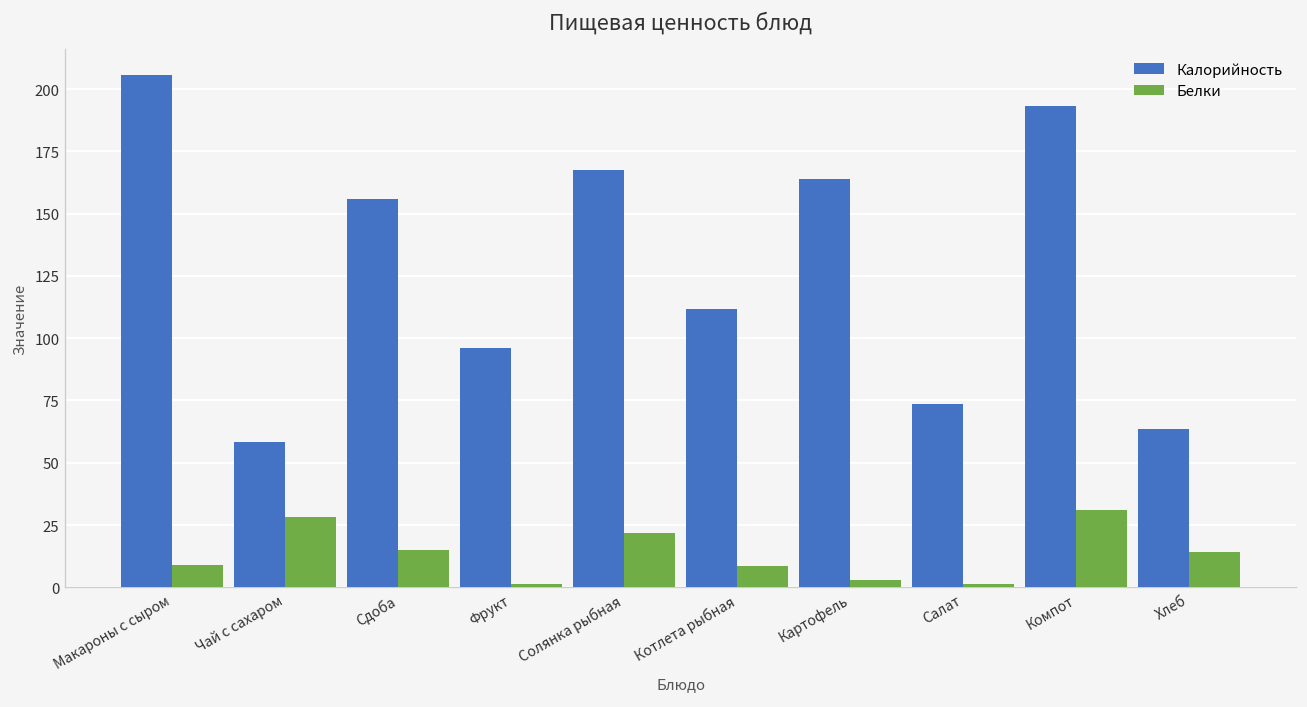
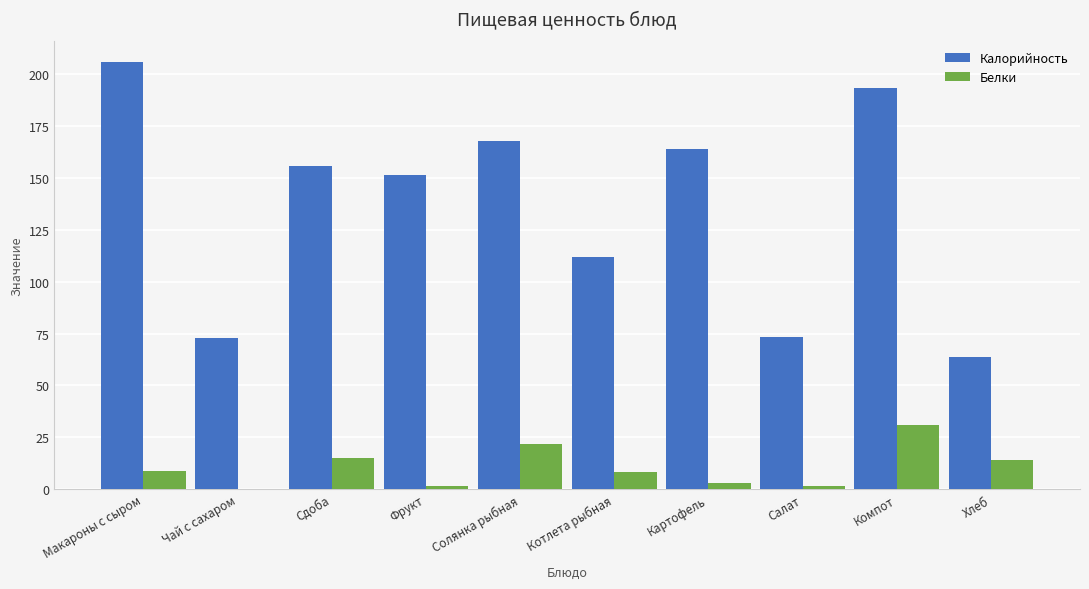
  {
    "Калорийность": {
      "Макароны с сыром": 206,
-     "Чай с сахаром": 58,
+     "Чай с сахаром": 73,
      "Сдоба": 156,
-     "Фрукт": 96,
+     "Фрукт": 151,
      "Солянка рыбная": 168,
      "Котлета рыбная": 112,
      "Картофель": 164,
      "Салат": 74,
      "Компот": 193,
      "Хлеб": 64
    },
    "Белки": {
      "Макароны с сыром": 9,
-     "Чай с сахаром": 28,
+     "Чай с сахаром": 0,
      "Сдоба": 15,
      "Фрукт": 2,
      "Солянка рыбная": 22,
      "Котлета рыбная": 9,
      "Картофель": 3,
      "Салат": 1,
      "Компот": 31,
      "Хлеб": 14
    }
  }
